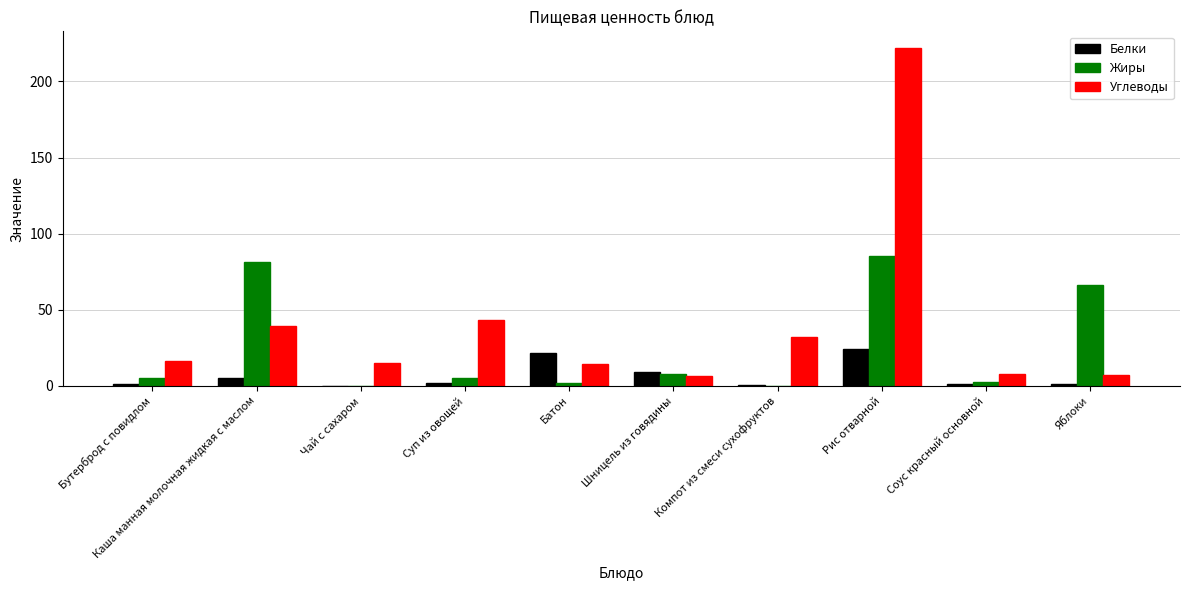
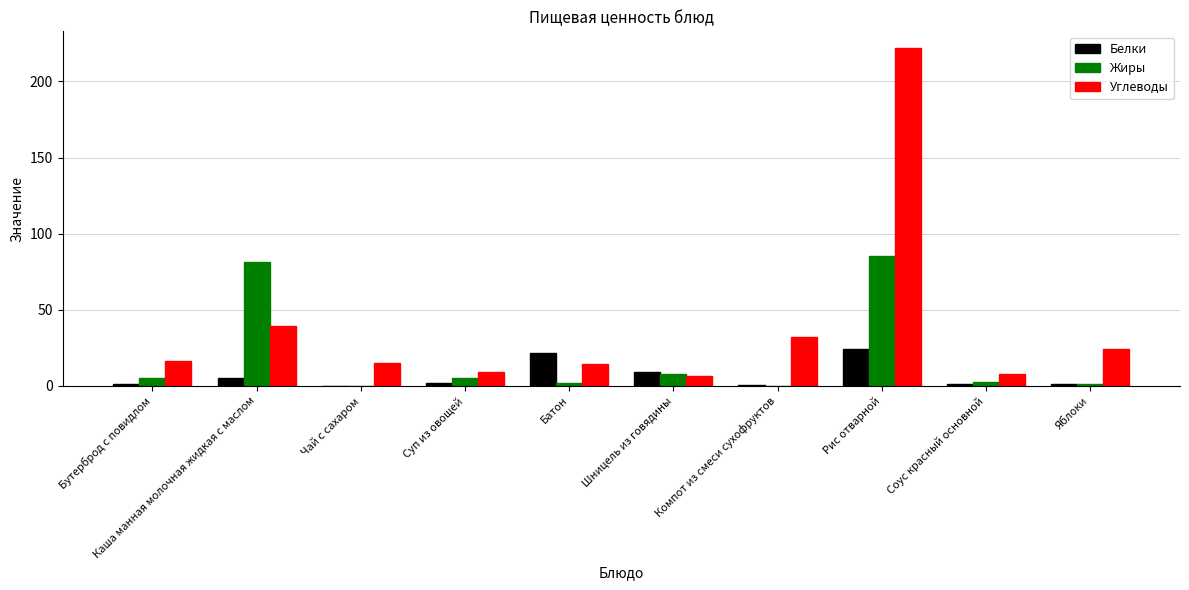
  {
    "Белки": {
      "Каша манная молочная жидкая с маслом": 5,
      "Суп из овощей": 2,
      "Батон": 22,
      "Шницель из говядины": 9,
      "Рис отварной": 24
    },
    "Жиры": {
      "Бутерброд с повидлом": 5,
      "Каша манная молочная жидкая с маслом": 82,
      "Суп из овощей": 5,
      "Батон": 2,
      "Шницель из говядины": 8,
      "Компот из смеси сухофруктов": 0,
      "Рис отварной": 85,
      "Соус красный основной": 2,
-     "Яблоки": 66
+     "Яблоки": 1
    },
    "Углеводы": {
      "Бутерброд с повидлом": 17,
      "Каша манная молочная жидкая с маслом": 39,
      "Чай с сахаром": 15,
-     "Суп из овощей": 43,
+     "Суп из овощей": 9,
      "Батон": 15,
      "Шницель из говядины": 6,
      "Компот из смеси сухофруктов": 32,
      "Рис отварной": 222,
      "Соус красный основной": 8,
-     "Яблоки": 7
+     "Яблоки": 25
    }
  }
